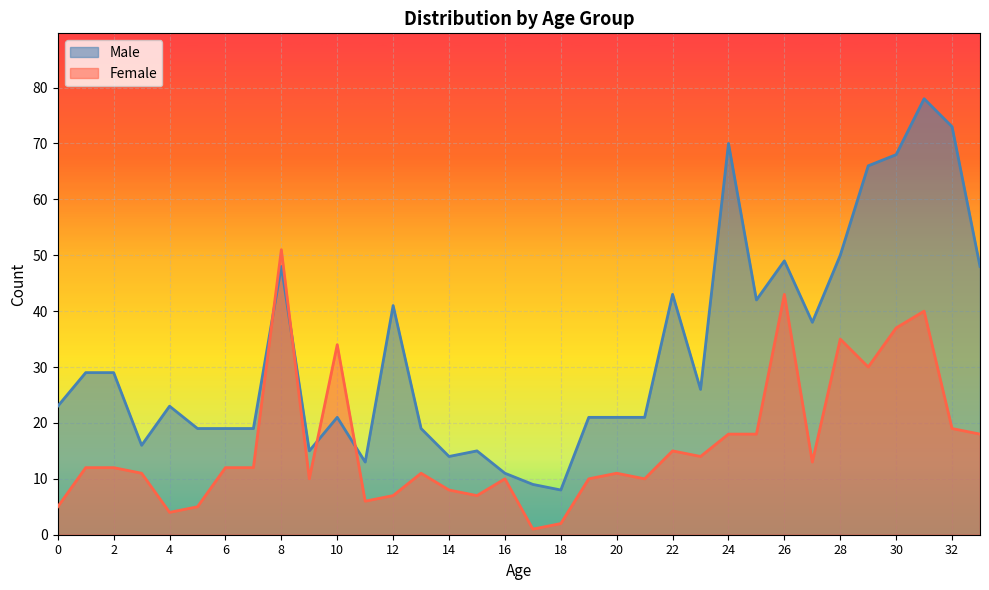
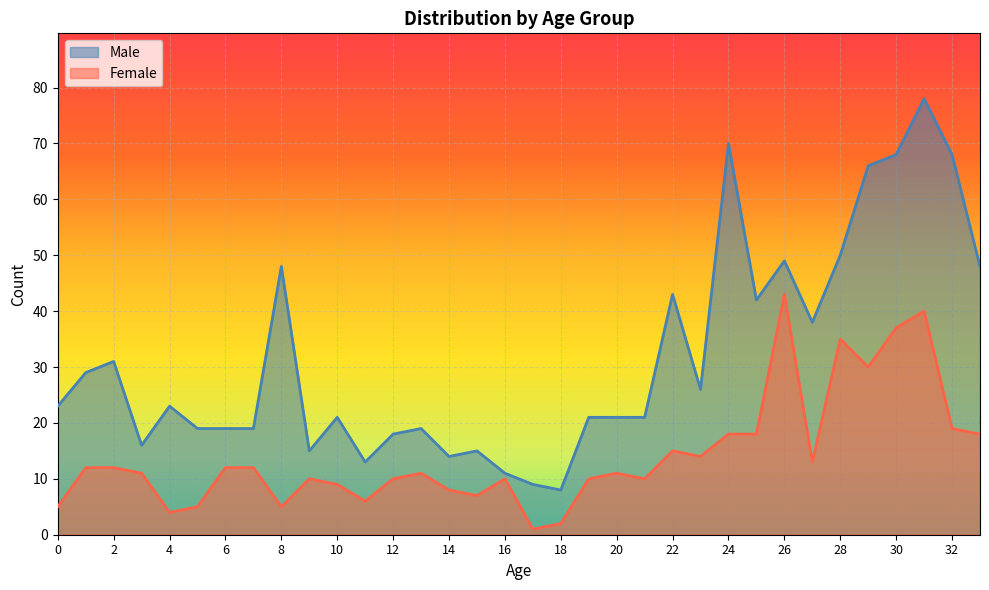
  {
    "Male": {
      "0": 23,
-     "2": 29,
+     "2": 31,
      "4": 23,
      "6": 19,
      "8": 48,
      "10": 21,
-     "12": 41,
+     "12": 18,
      "14": 14,
      "16": 11,
      "18": 8,
      "20": 21,
      "22": 43,
      "24": 70,
      "26": 49,
      "28": 50,
      "30": 68,
-     "32": 73
+     "32": 68
    },
    "Female": {
      "0": 5,
      "2": 12,
      "4": 4,
      "6": 12,
-     "8": 51,
-     "10": 34,
-     "12": 7,
+     "8": 5,
+     "10": 9,
+     "12": 10,
      "14": 8,
      "16": 10,
      "18": 2,
      "20": 11,
      "22": 15,
      "24": 18,
      "26": 43,
      "28": 35,
      "30": 37,
      "32": 19
    }
  }
